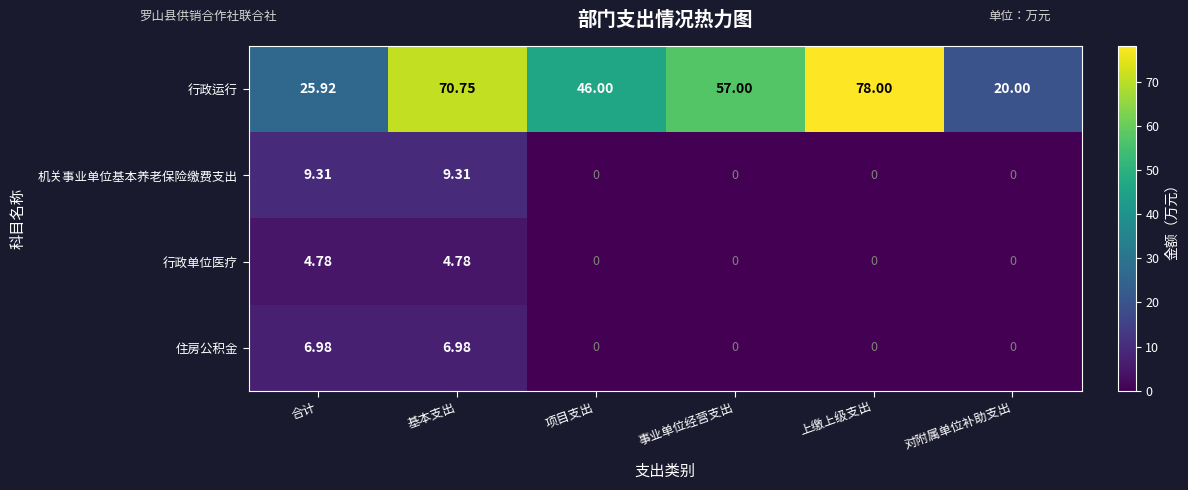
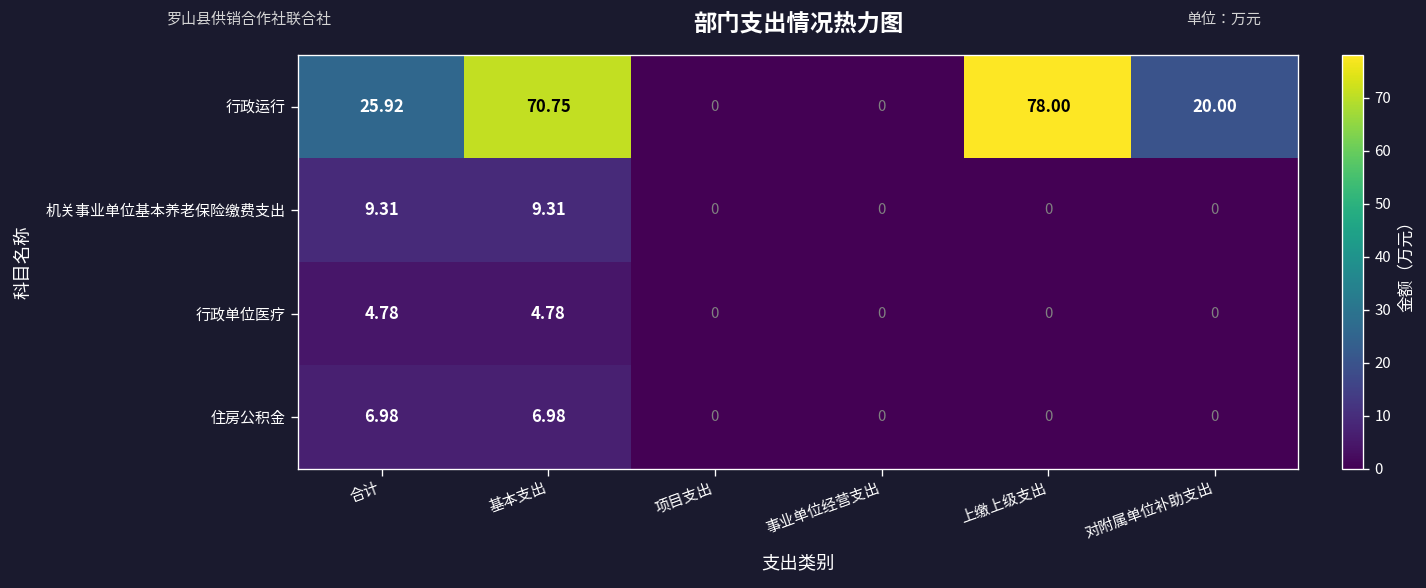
  {
    "行政运行": {
      "合计": 25.92,
      "基本支出": 70.75,
-     "项目支出": 46.00,
-     "事业单位经营支出": 57.00,
+     "项目支出": 0,
+     "事业单位经营支出": 0,
      "上缴上级支出": 78.00,
      "对附属单位补助支出": 20.00
    },
    "机关事业单位基本养老保险缴费支出": {
      "合计": 9.31,
      "基本支出": 9.31,
      "项目支出": 0,
      "事业单位经营支出": 0,
      "上缴上级支出": 0,
      "对附属单位补助支出": 0
    },
    "行政单位医疗": {
      "合计": 4.78,
      "基本支出": 4.78,
      "项目支出": 0,
      "事业单位经营支出": 0,
      "上缴上级支出": 0,
      "对附属单位补助支出": 0
    },
    "住房公积金": {
      "合计": 6.98,
      "基本支出": 6.98,
      "项目支出": 0,
      "事业单位经营支出": 0,
      "上缴上级支出": 0,
      "对附属单位补助支出": 0
    }
  }
